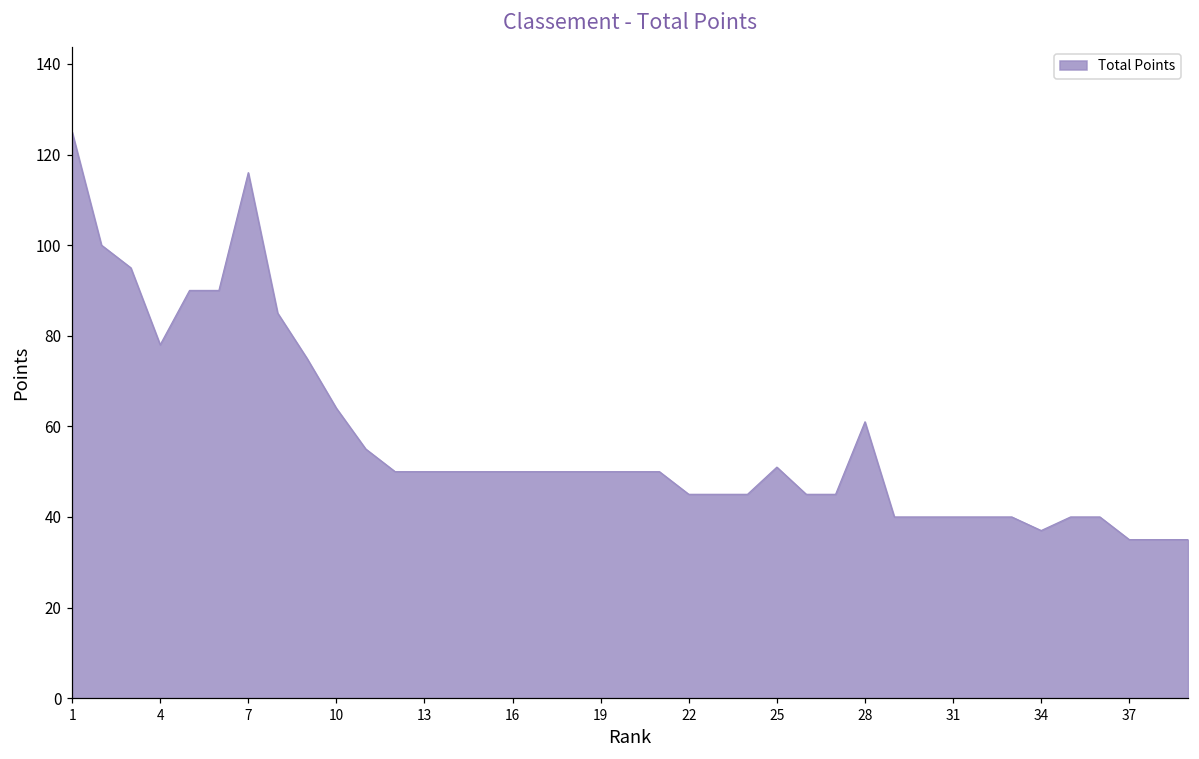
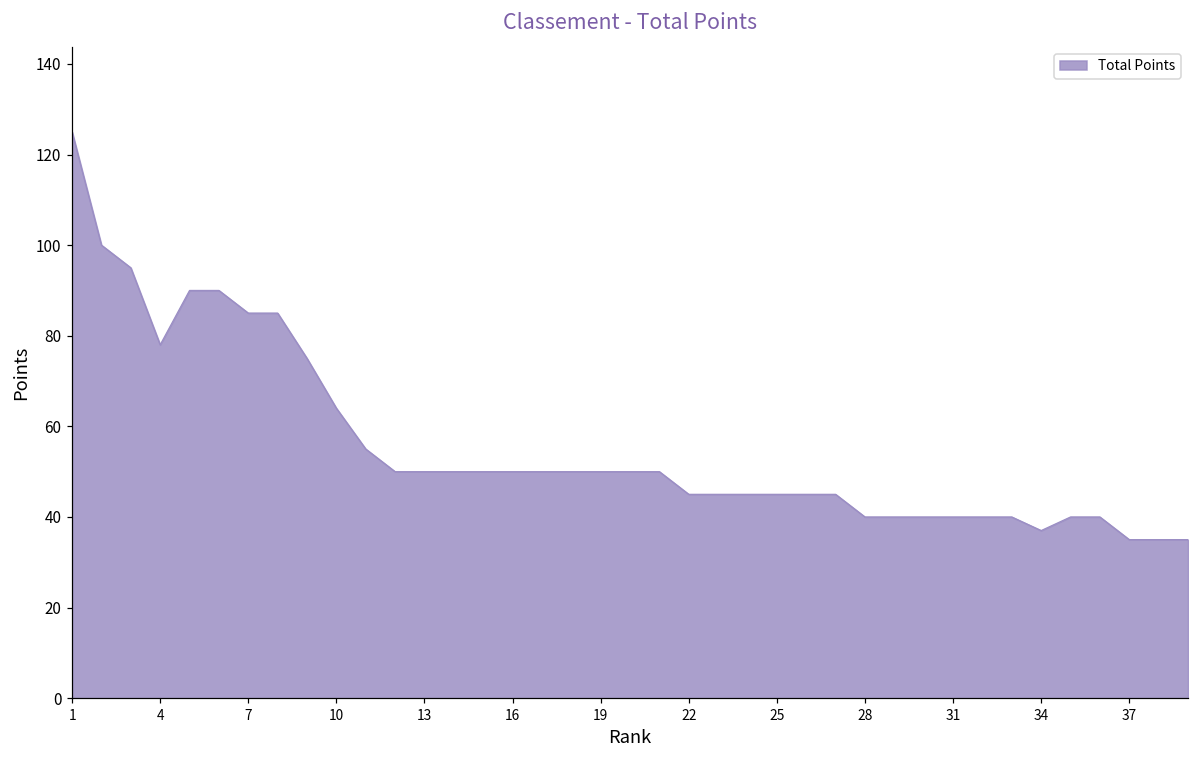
  {
    "1": 125,
    "4": 78,
-   "7": 116,
+   "7": 85,
    "10": 64,
    "13": 50,
    "16": 50,
    "19": 50,
    "22": 45,
-   "25": 51,
-   "28": 61,
+   "25": 45,
+   "28": 40,
    "31": 40,
    "34": 37,
    "37": 35
  }
